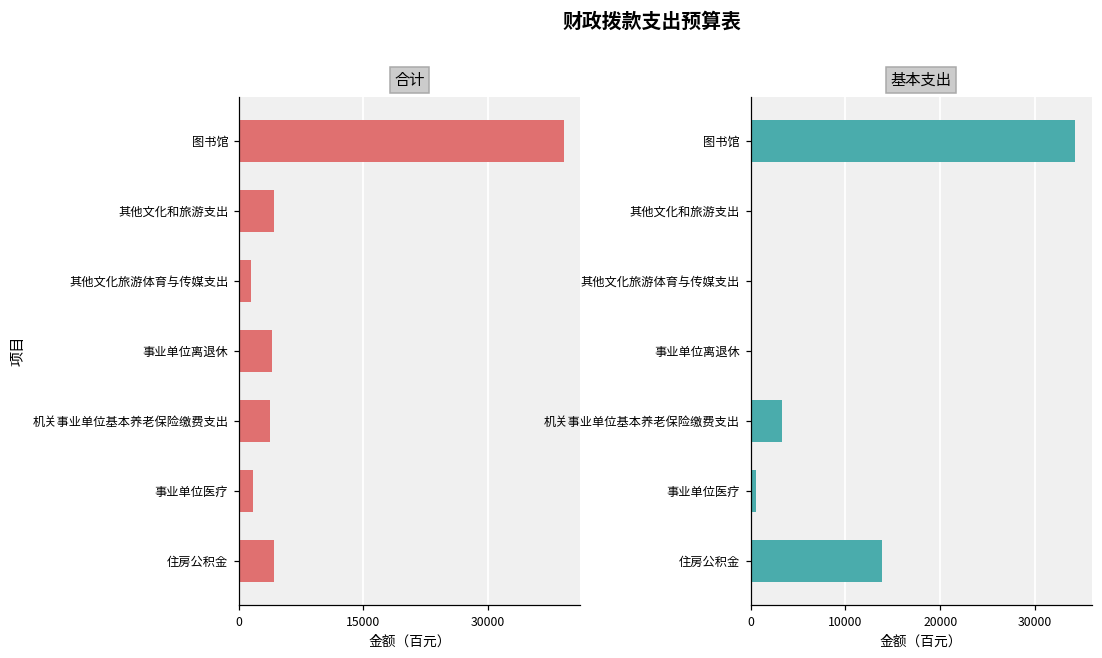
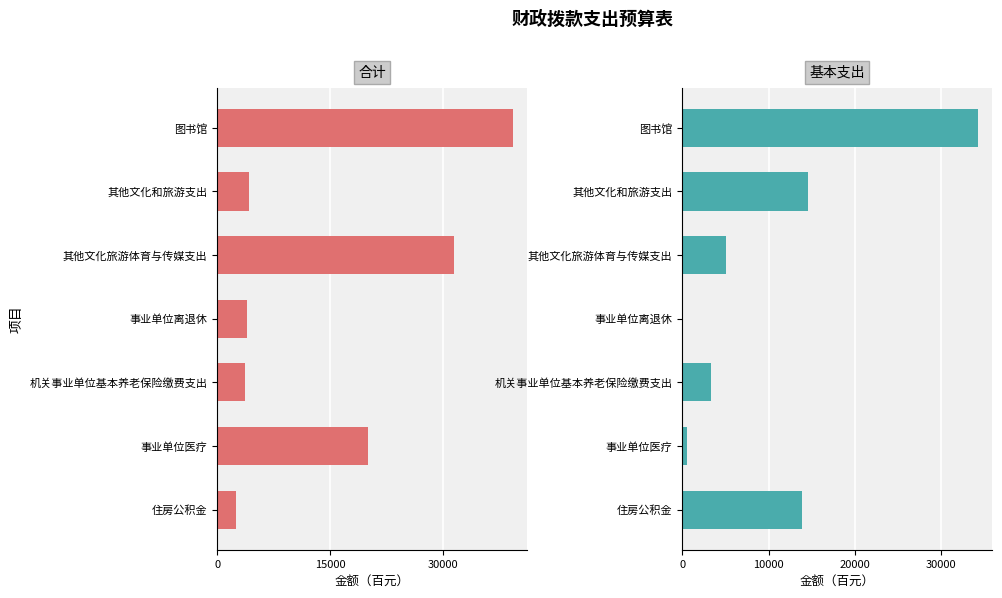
  {
    "合计": {
      "图书馆": 39000,
      "其他文化和旅游支出": 4000,
-     "其他文化旅游体育与传媒支出": 1000,
+     "其他文化旅游体育与传媒支出": 31000,
      "事业单位离退休": 4000,
      "机关事业单位基本养老保险缴费支出": 4000,
-     "事业单位医疗": 2000,
-     "住房公积金": 4000
+     "事业单位医疗": 20000,
+     "住房公积金": 2000
    },
    "基本支出": {
      "图书馆": 34000,
-     "其他文化和旅游支出": 0,
-     "其他文化旅游体育与传媒支出": 0,
+     "其他文化和旅游支出": 15000,
+     "其他文化旅游体育与传媒支出": 5000,
      "机关事业单位基本养老保险缴费支出": 3000,
      "事业单位医疗": 1000,
      "住房公积金": 14000
    }
  }
